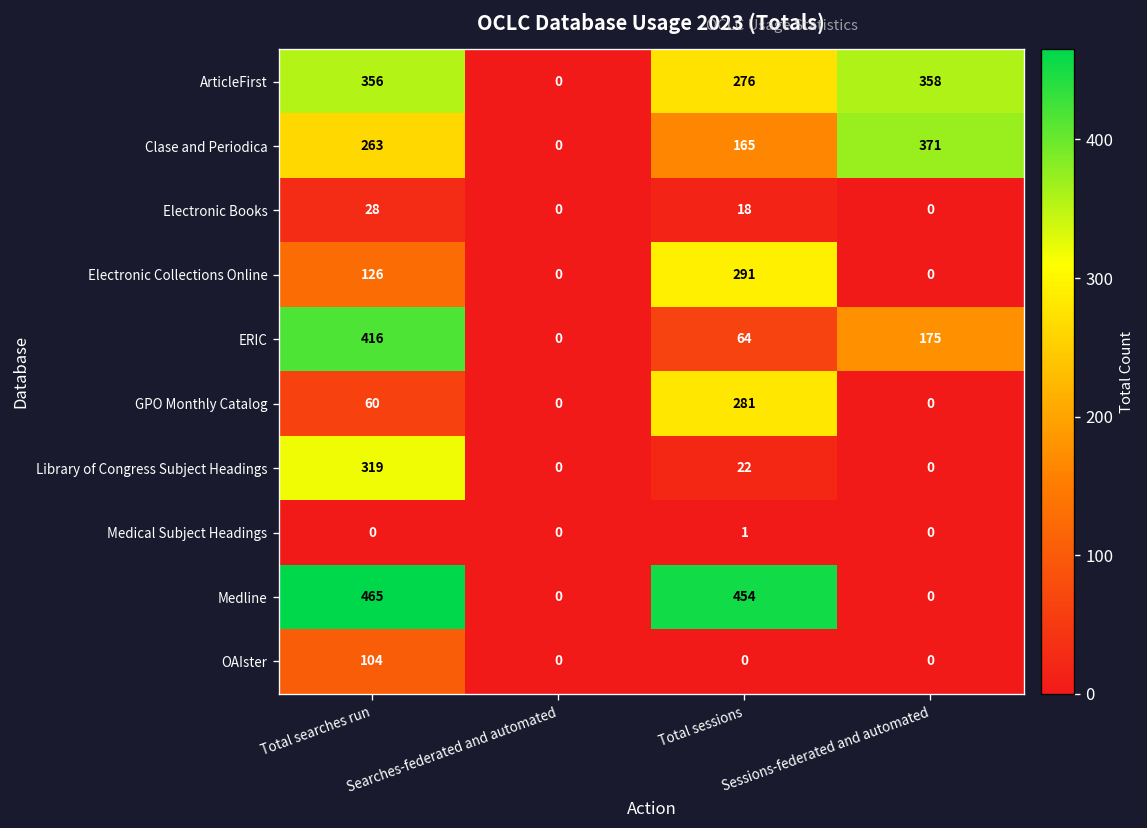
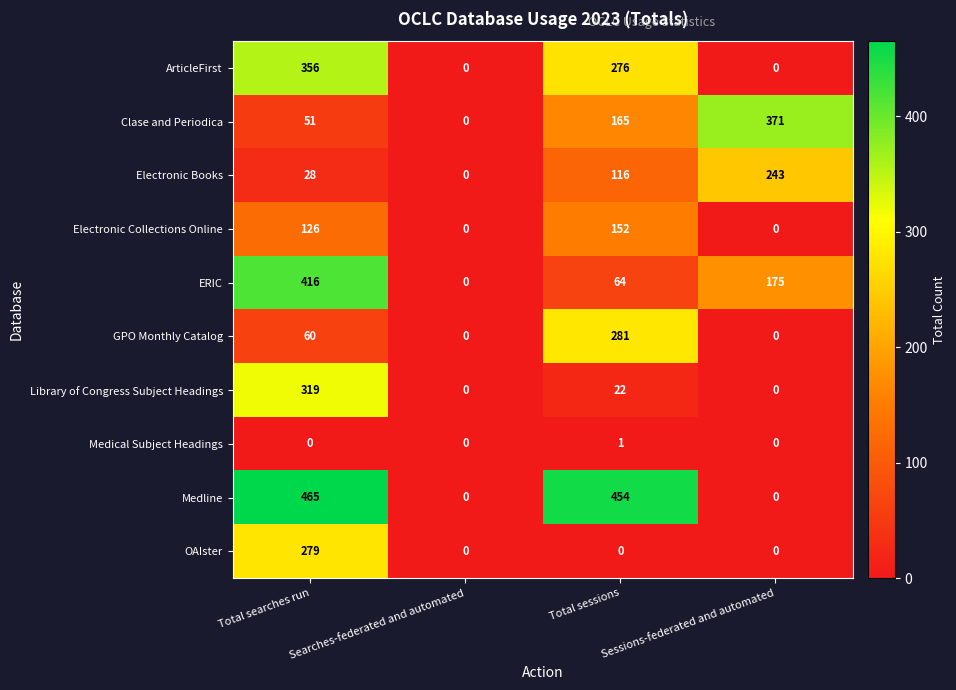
  {
    "ArticleFirst": {
      "Total searches run": 356,
      "Searches-federated and automated": 0,
      "Total sessions": 276,
-     "Sessions-federated and automated": 358
+     "Sessions-federated and automated": 0
    },
    "Clase and Periodica": {
-     "Total searches run": 263,
+     "Total searches run": 51,
      "Searches-federated and automated": 0,
      "Total sessions": 165,
      "Sessions-federated and automated": 371
    },
    "Electronic Books": {
      "Total searches run": 28,
      "Searches-federated and automated": 0,
-     "Total sessions": 18,
-     "Sessions-federated and automated": 0
+     "Total sessions": 116,
+     "Sessions-federated and automated": 243
    },
    "Electronic Collections Online": {
      "Total searches run": 126,
      "Searches-federated and automated": 0,
-     "Total sessions": 291,
+     "Total sessions": 152,
      "Sessions-federated and automated": 0
    },
    "ERIC": {
      "Total searches run": 416,
      "Searches-federated and automated": 0,
      "Total sessions": 64,
      "Sessions-federated and automated": 175
    },
    "GPO Monthly Catalog": {
      "Total searches run": 60,
      "Searches-federated and automated": 0,
      "Total sessions": 281,
      "Sessions-federated and automated": 0
    },
    "Library of Congress Subject Headings": {
      "Total searches run": 319,
      "Searches-federated and automated": 0,
      "Total sessions": 22,
      "Sessions-federated and automated": 0
    },
    "Medical Subject Headings": {
      "Total searches run": 0,
      "Searches-federated and automated": 0,
      "Total sessions": 1,
      "Sessions-federated and automated": 0
    },
    "Medline": {
      "Total searches run": 465,
      "Searches-federated and automated": 0,
      "Total sessions": 454,
      "Sessions-federated and automated": 0
    },
    "OAIster": {
-     "Total searches run": 104,
+     "Total searches run": 279,
      "Searches-federated and automated": 0,
      "Total sessions": 0,
      "Sessions-federated and automated": 0
    }
  }
